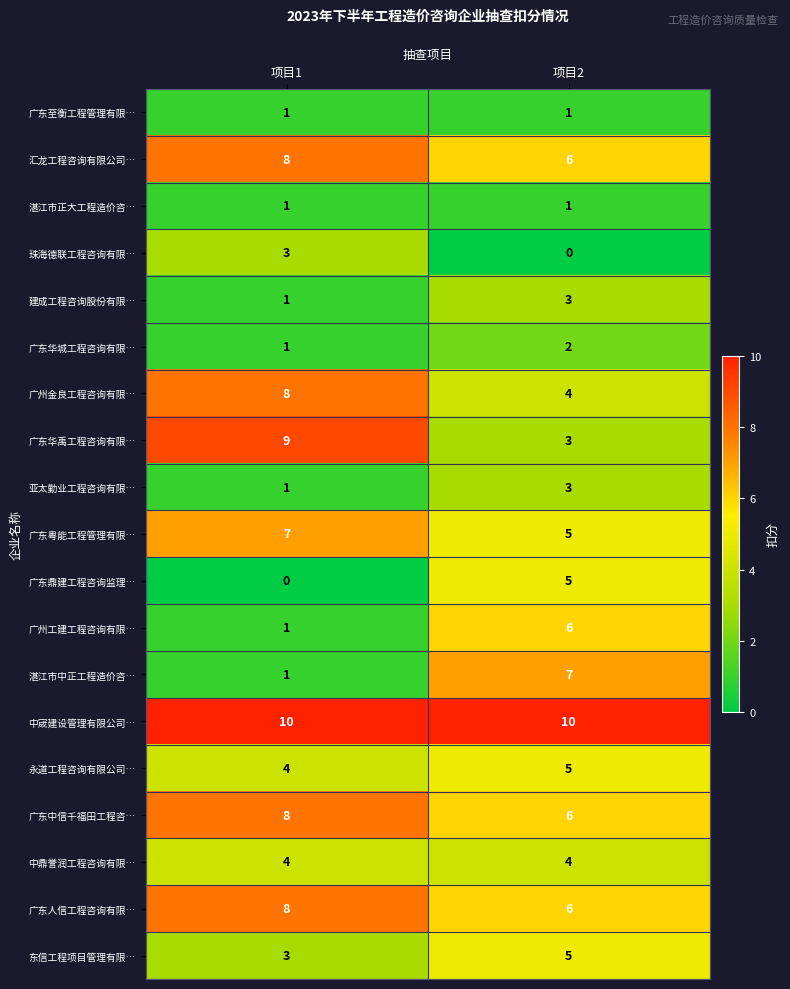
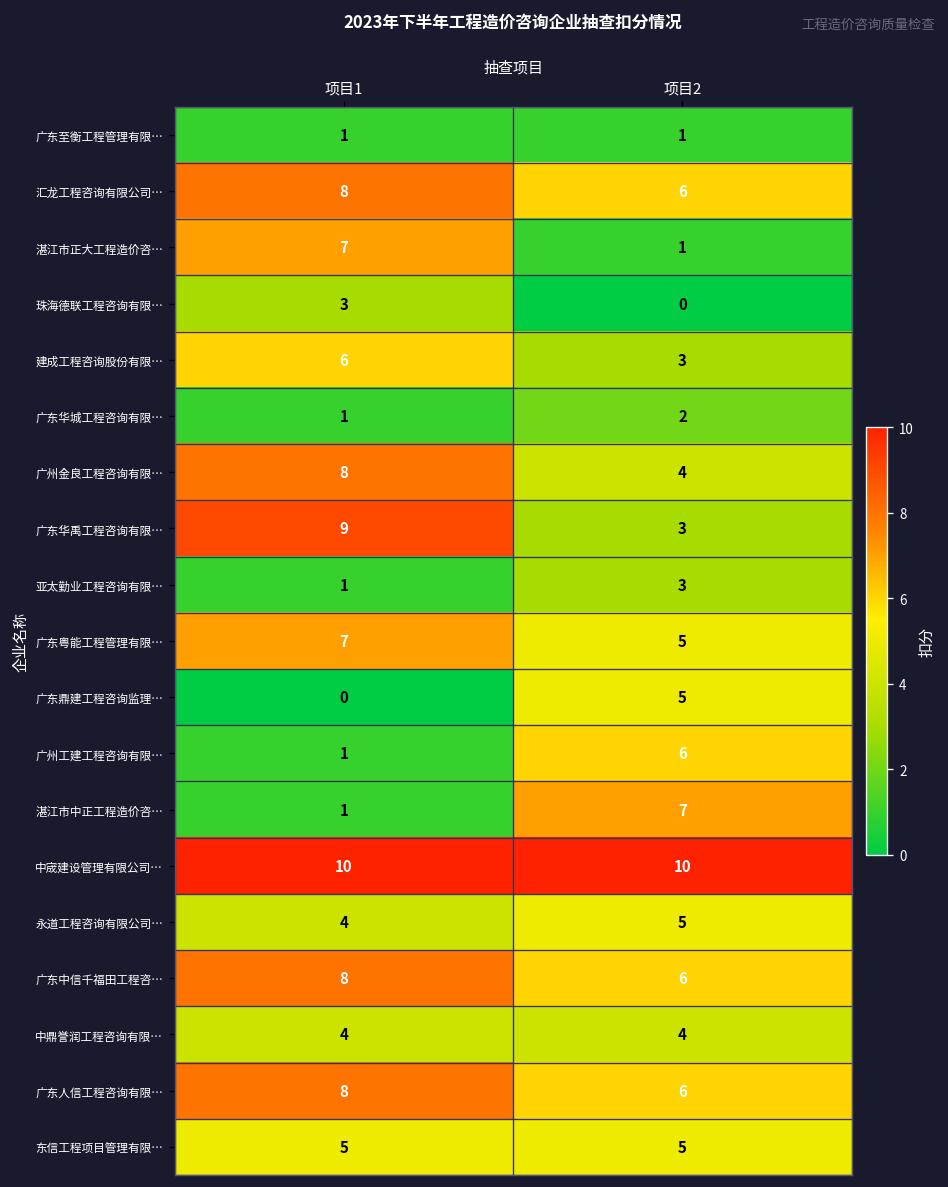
  {
    "广东至衡工程管理有限…": {
      "项目1": 1,
      "项目2": 1
    },
    "汇龙工程咨询有限公司…": {
      "项目1": 8,
      "项目2": 6
    },
    "湛江市正大工程造价咨…": {
-     "项目1": 1,
+     "项目1": 7,
      "项目2": 1
    },
    "珠海德联工程咨询有限…": {
      "项目1": 3,
      "项目2": 0
    },
    "建成工程咨询股份有限…": {
-     "项目1": 1,
+     "项目1": 6,
      "项目2": 3
    },
    "广东华城工程咨询有限…": {
      "项目1": 1,
      "项目2": 2
    },
    "广州金良工程咨询有限…": {
      "项目1": 8,
      "项目2": 4
    },
    "广东华禹工程咨询有限…": {
      "项目1": 9,
      "项目2": 3
    },
    "亚太勤业工程咨询有限…": {
      "项目1": 1,
      "项目2": 3
    },
    "广东粤能工程管理有限…": {
      "项目1": 7,
      "项目2": 5
    },
    "广东鼎建工程咨询监理…": {
      "项目1": 0,
      "项目2": 5
    },
    "广州工建工程咨询有限…": {
      "项目1": 1,
      "项目2": 6
    },
    "湛江市中正工程造价咨…": {
      "项目1": 1,
      "项目2": 7
    },
    "中宬建设管理有限公司…": {
      "项目1": 10,
      "项目2": 10
    },
    "永道工程咨询有限公司…": {
      "项目1": 4,
      "项目2": 5
    },
    "广东中信千福田工程咨…": {
      "项目1": 8,
      "项目2": 6
    },
    "中鼎誉润工程咨询有限…": {
      "项目1": 4,
      "项目2": 4
    },
    "广东人信工程咨询有限…": {
      "项目1": 8,
      "项目2": 6
    },
    "东信工程项目管理有限…": {
-     "项目1": 3,
+     "项目1": 5,
      "项目2": 5
    }
  }
